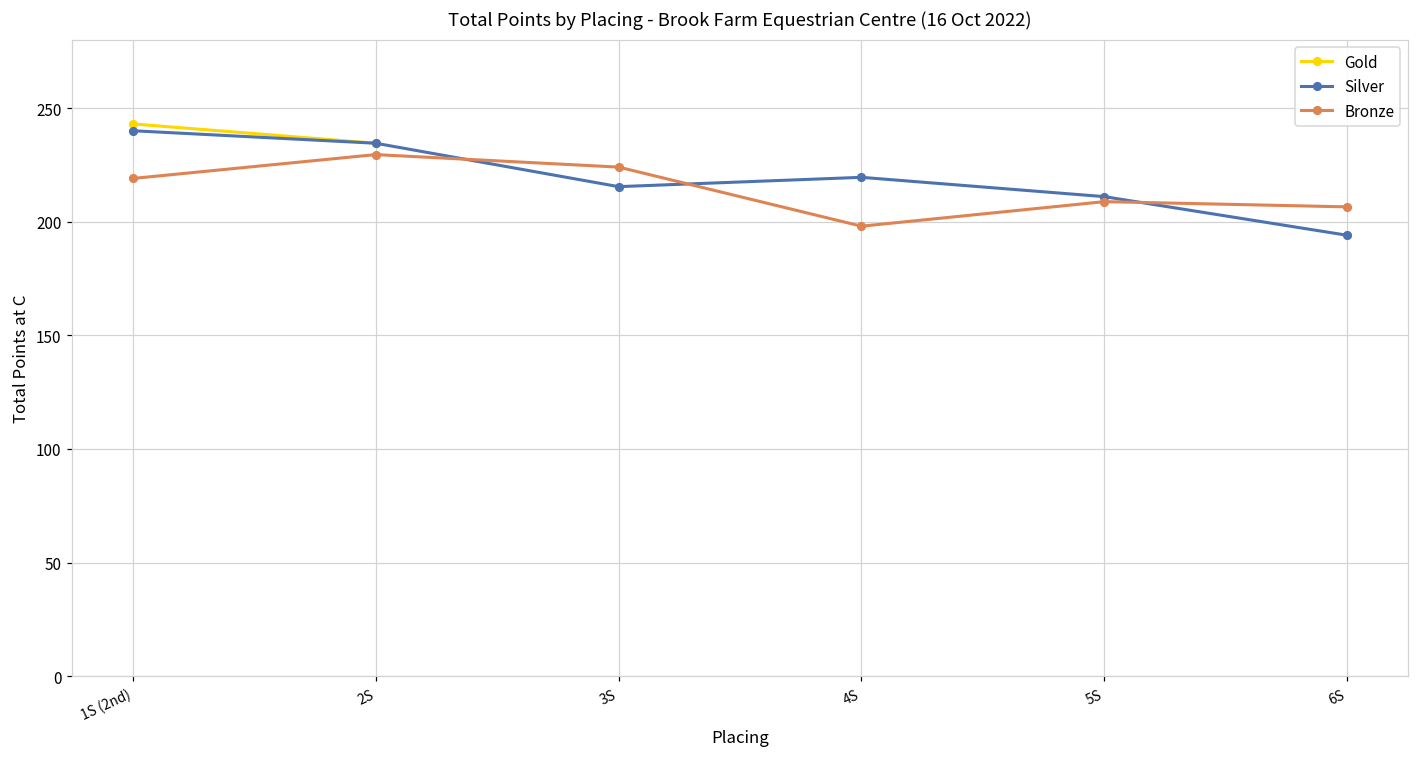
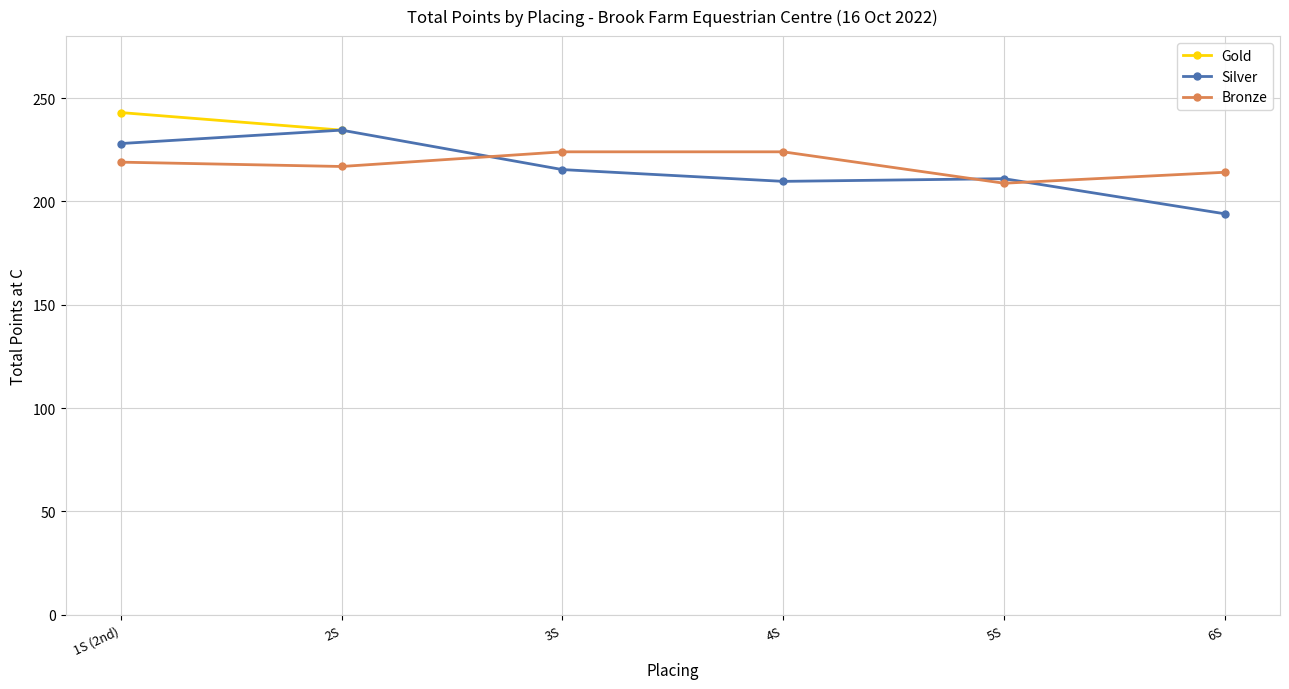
  {
    "Gold": {
      "1S (2nd)": 243
    },
    "Silver": {
-     "1S (2nd)": 240,
+     "1S (2nd)": 228,
      "3S": 215,
-     "4S": 220,
+     "4S": 210,
      "5S": 211,
      "6S": 194
    },
    "Bronze": {
      "1S (2nd)": 219,
-     "2S": 230,
+     "2S": 217,
      "3S": 224,
-     "4S": 198,
+     "4S": 224,
      "5S": 209,
-     "6S": 207
+     "6S": 214
    }
  }
